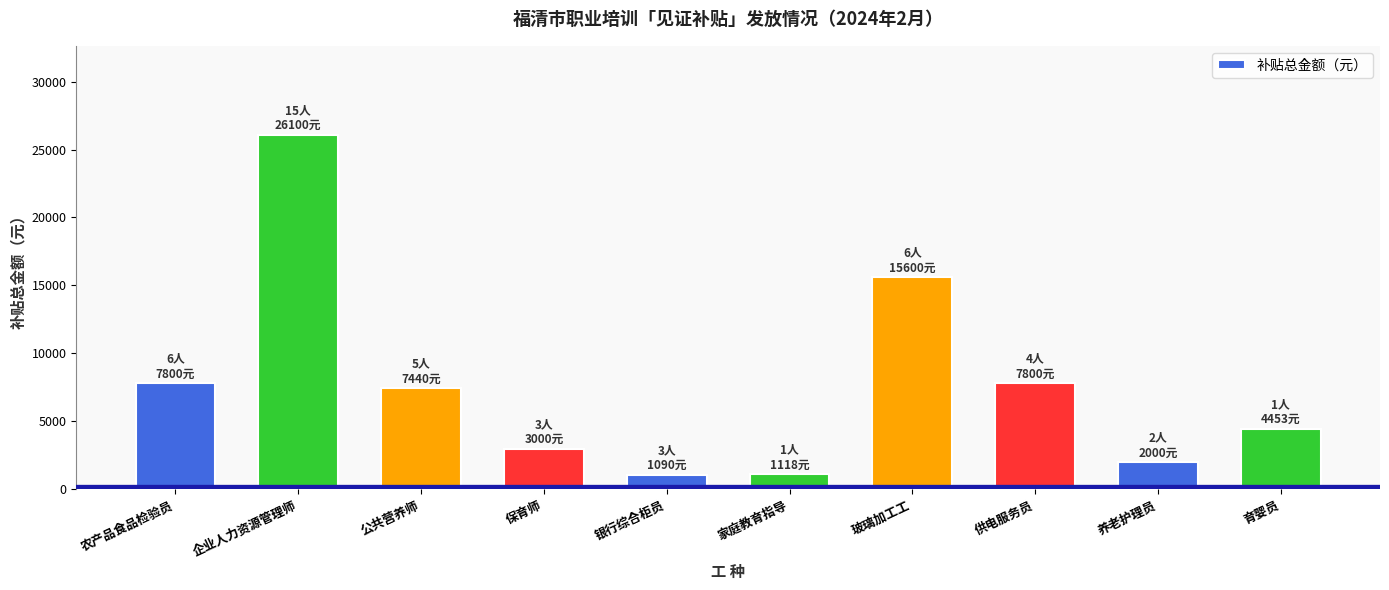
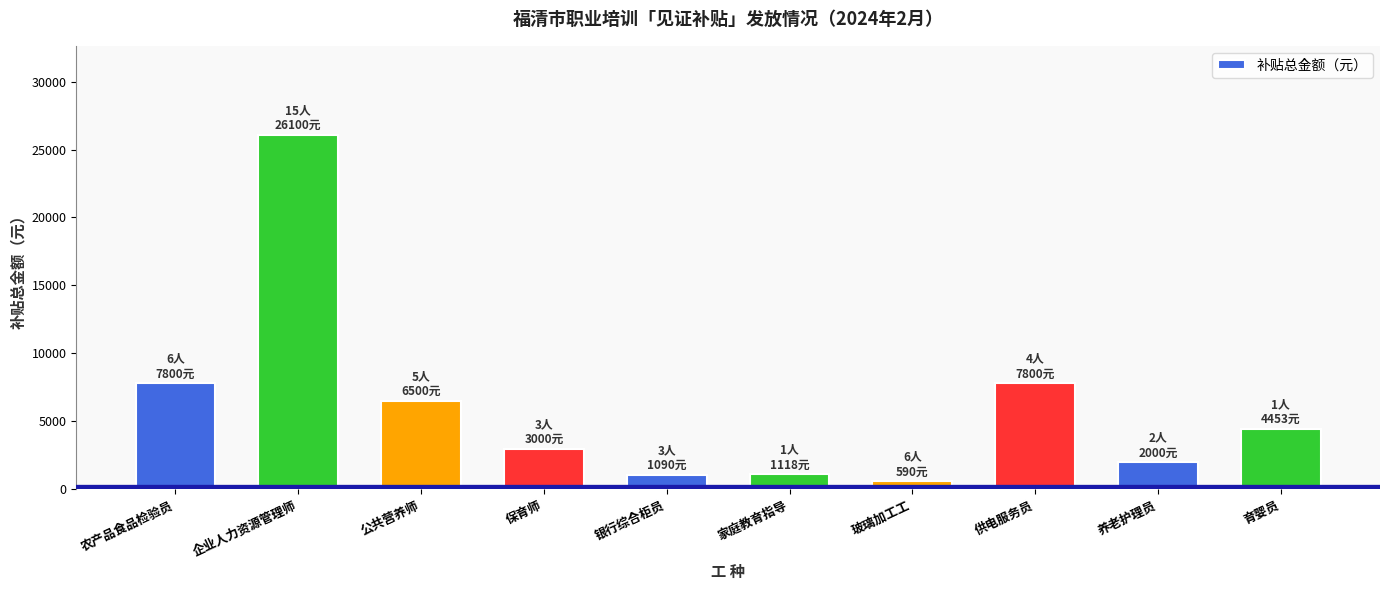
  {
    "农产品食品检验员": "7800元",
    "企业人力资源管理师": "26100元",
-   "公共营养师": "7440元",
+   "公共营养师": "6500元",
    "保育师": "3000元",
    "银行综合柜员": "1090元",
    "家庭教育指导": "1118元",
-   "玻璃加工工": "15600元",
+   "玻璃加工工": "590元",
    "供电服务员": "7800元",
    "养老护理员": "2000元",
    "育婴员": "4453元"
  }
